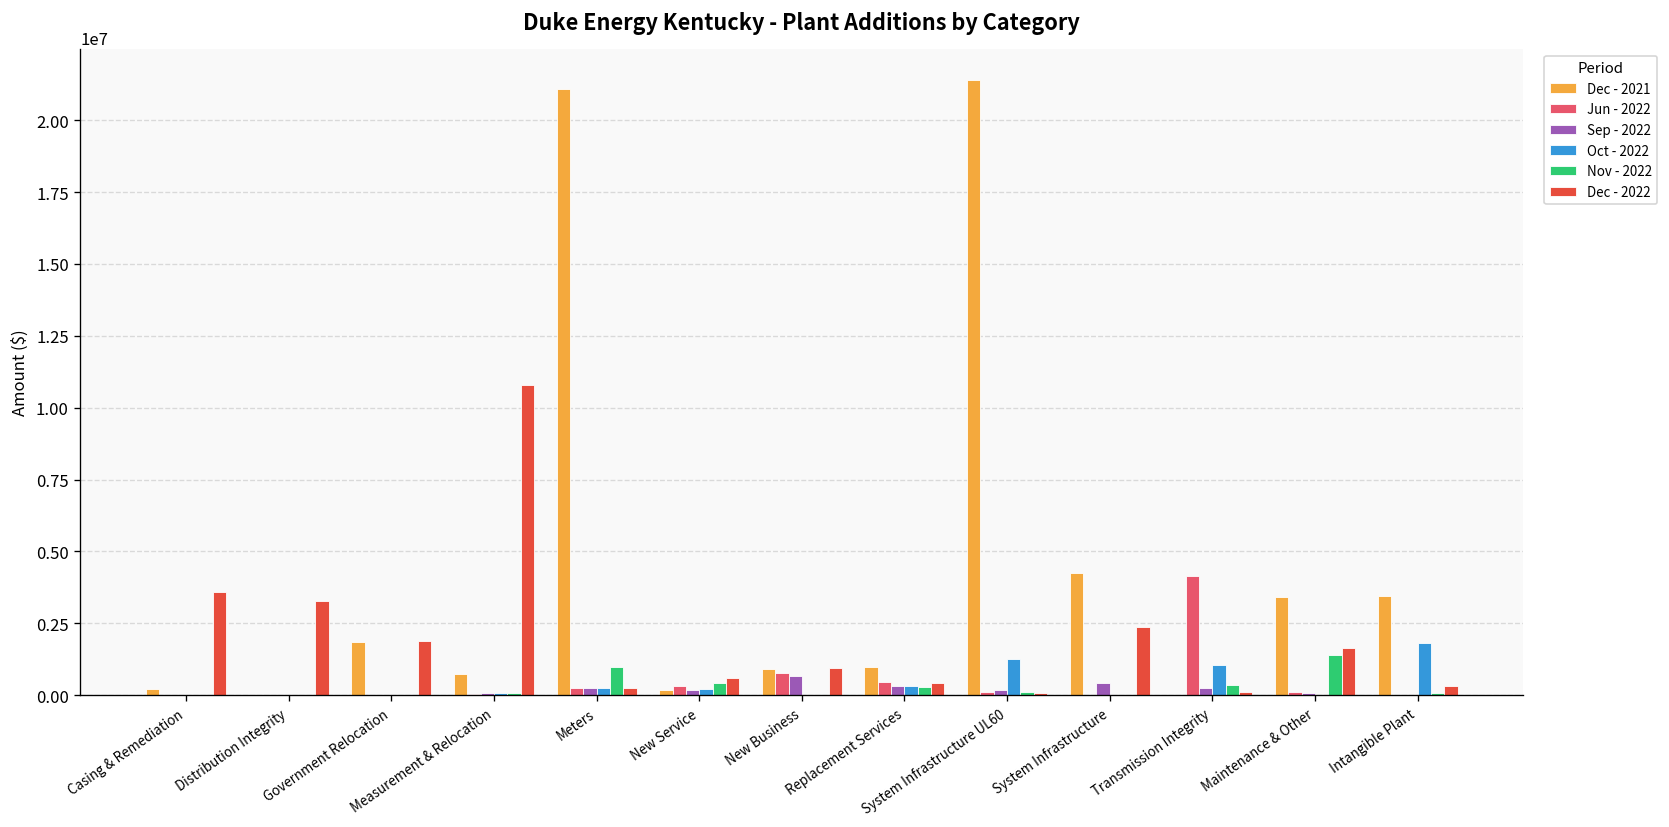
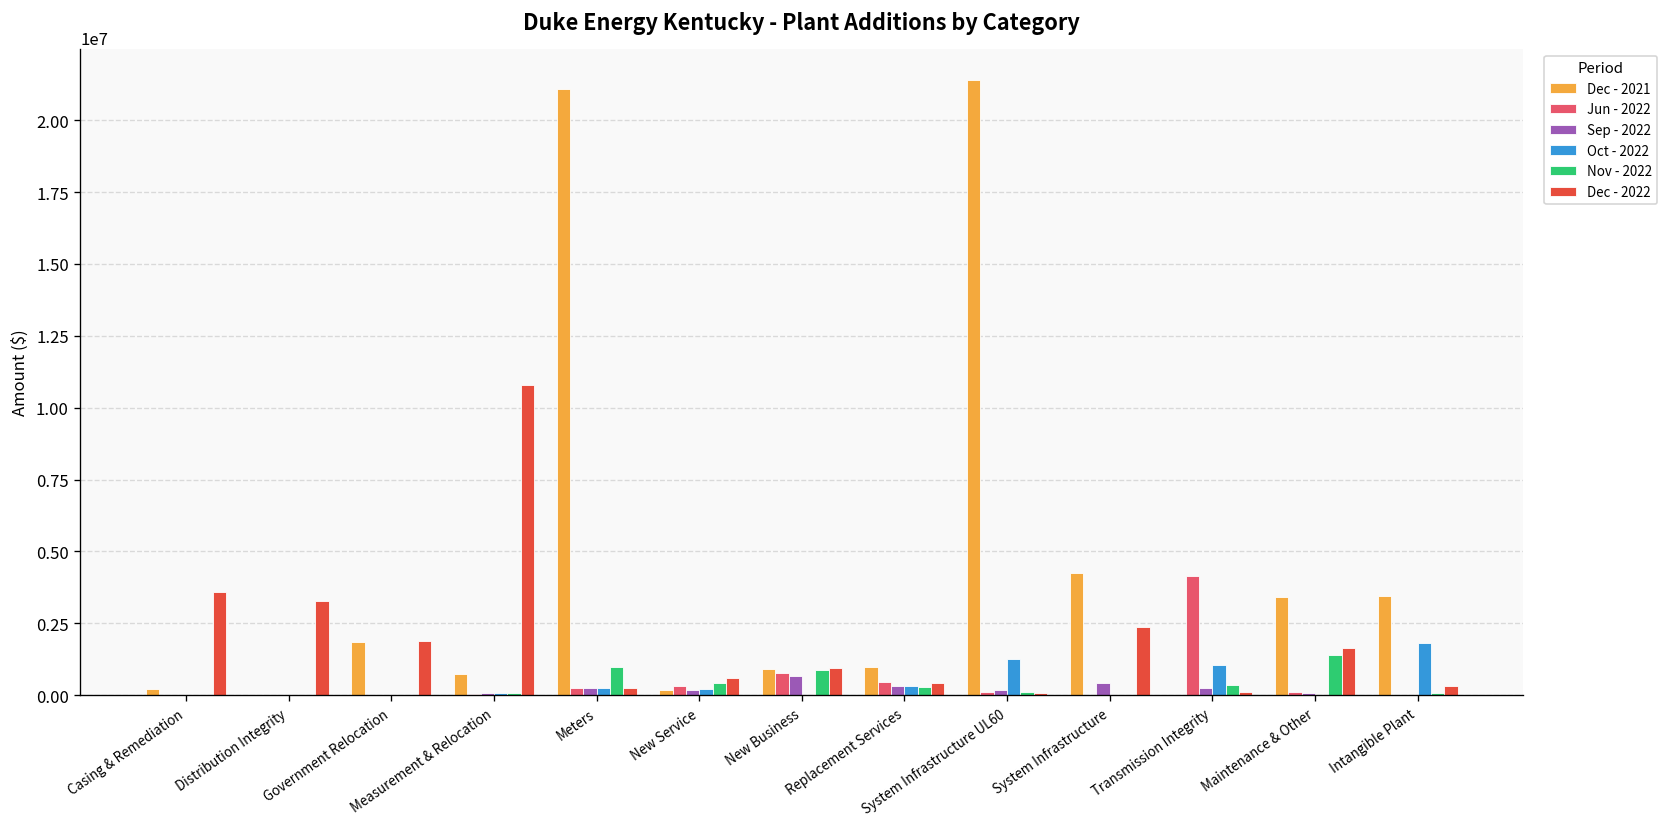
  {
    "Dec - 2021": {
      "Casing & Remediation": 200000,
      "Distribution Integrity": 0,
      "Government Relocation": 1800000,
      "Measurement & Relocation": 700000,
      "Meters": 21100000,
      "New Service": 200000,
      "New Business": 900000,
      "Replacement Services": 1000000,
      "System Infrastructure UL60": 21400000,
      "System Infrastructure": 4200000,
      "Transmission Integrity": 0,
      "Maintenance & Other": 3400000,
      "Intangible Plant": 3400000
    },
    "Sep - 2022": {
      "Casing & Remediation": 0,
      "Distribution Integrity": 0,
      "Government Relocation": 0,
      "Meters": 300000,
      "New Service": 200000,
      "New Business": 700000,
      "Replacement Services": 300000,
      "System Infrastructure UL60": 200000,
      "System Infrastructure": 400000,
      "Transmission Integrity": 200000,
      "Intangible Plant": 0
    },
    "Oct - 2022": {
      "Casing & Remediation": 0,
      "Distribution Integrity": 0,
      "Government Relocation": 0,
      "Meters": 300000,
      "New Service": 200000,
      "New Business": 0,
      "Replacement Services": 300000,
      "System Infrastructure UL60": 1200000,
      "System Infrastructure": 0,
      "Transmission Integrity": 1100000,
      "Intangible Plant": 1800000
    },
    "Nov - 2022": {
      "Casing & Remediation": 0,
      "Distribution Integrity": 0,
      "Government Relocation": 0,
      "Meters": 1000000,
      "New Service": 400000,
-     "New Business": 0,
+     "New Business": 900000,
      "Replacement Services": 300000,
      "System Infrastructure": 0,
      "Transmission Integrity": 300000,
      "Maintenance & Other": 1400000
    }
  }
